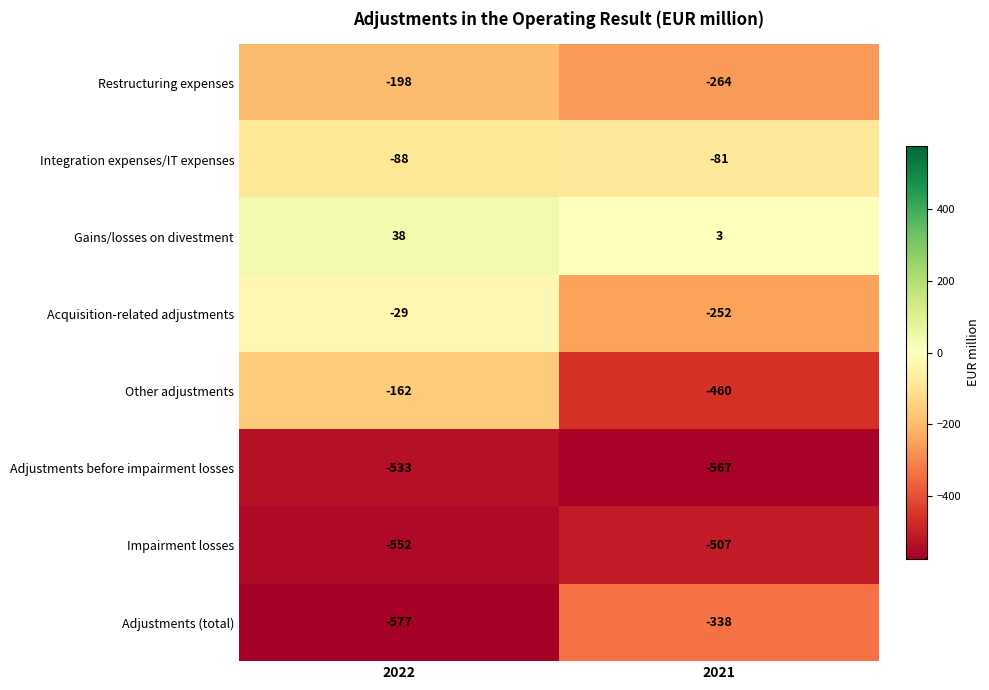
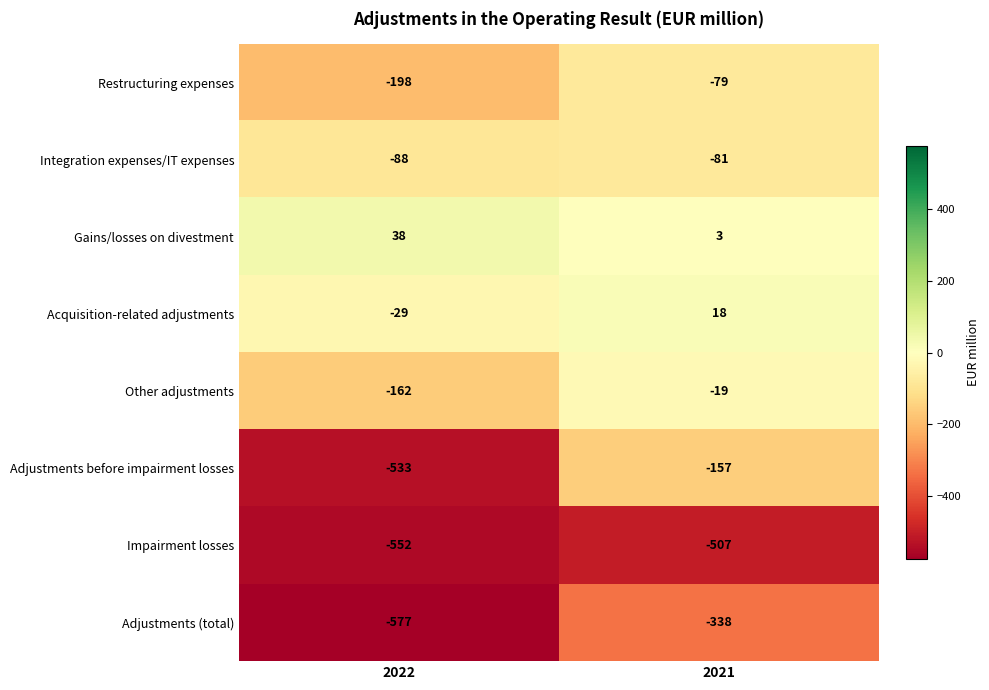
  {
    "Restructuring expenses": {
      "2022": -198,
-     "2021": -264
+     "2021": -79
    },
    "Integration expenses/IT expenses": {
      "2022": -88,
      "2021": -81
    },
    "Gains/losses on divestment": {
      "2022": 38,
      "2021": 3
    },
    "Acquisition-related adjustments": {
      "2022": -29,
-     "2021": -252
+     "2021": 18
    },
    "Other adjustments": {
      "2022": -162,
-     "2021": -460
+     "2021": -19
    },
    "Adjustments before impairment losses": {
      "2022": -533,
-     "2021": -567
+     "2021": -157
    },
    "Impairment losses": {
      "2022": -552,
      "2021": -507
    },
    "Adjustments (total)": {
      "2022": -577,
      "2021": -338
    }
  }
